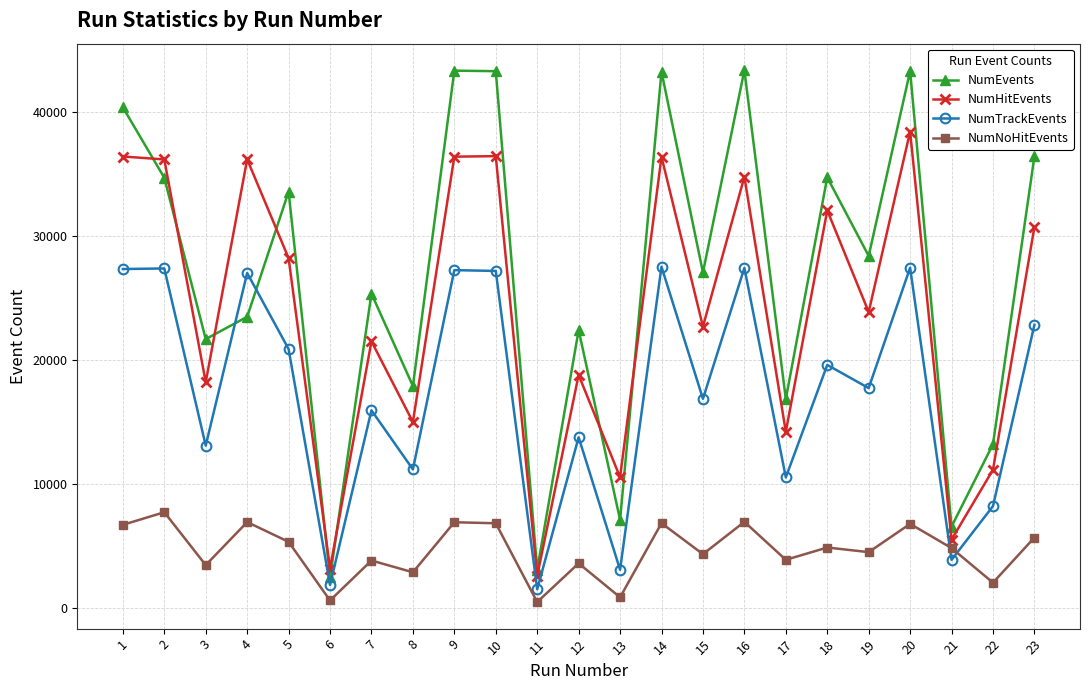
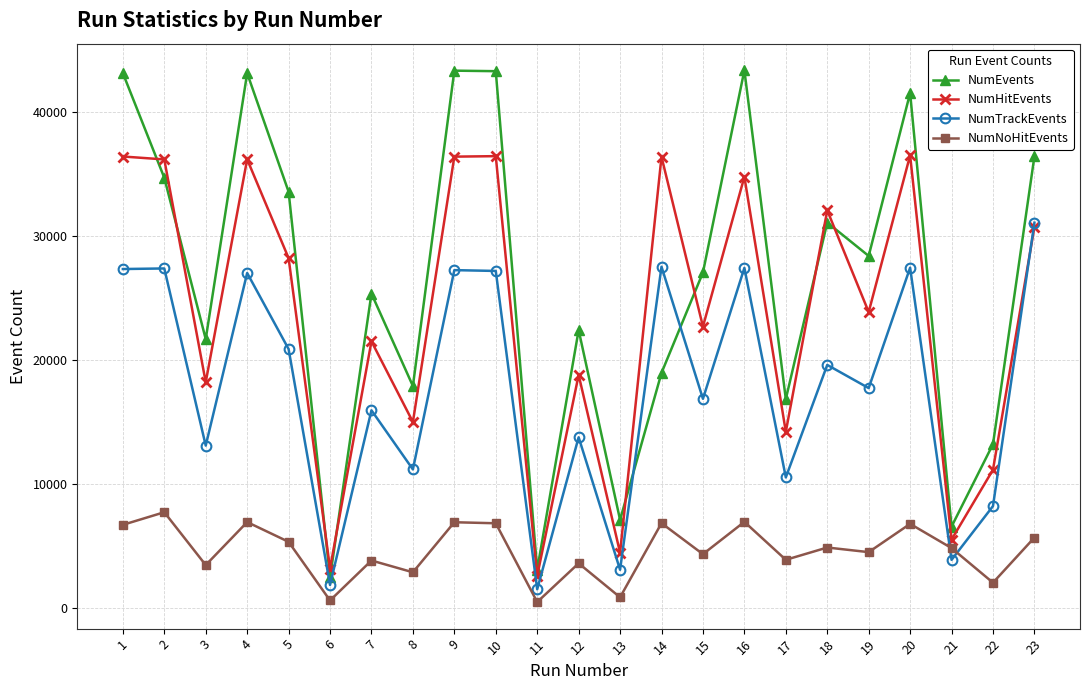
  {
    "NumEvents": {
-     "1": 40400,
+     "1": 43200,
      "2": 34700,
      "3": 21700,
-     "4": 23500,
+     "4": 43100,
      "5": 33600,
      "6": 2500,
      "7": 25400,
      "8": 17900,
      "9": 43300,
      "10": 43300,
      "11": 3100,
      "12": 22400,
      "13": 7100,
-     "14": 43300,
+     "14": 19000,
      "15": 27100,
      "16": 43400,
      "17": 16900,
-     "18": 34700,
+     "18": 31100,
      "19": 28400,
-     "20": 43300,
+     "20": 41500,
      "21": 6600,
      "22": 13200,
      "23": 36400
    },
    "NumHitEvents": {
      "1": 36400,
      "2": 36200,
      "3": 18200,
      "4": 36200,
      "5": 28200,
      "6": 3200,
      "7": 21500,
      "8": 15000,
      "9": 36400,
      "10": 36500,
      "11": 2600,
      "12": 18800,
-     "13": 10600,
+     "13": 4500,
      "14": 36400,
      "15": 22700,
      "16": 34800,
      "17": 14200,
      "18": 32100,
      "19": 23900,
-     "20": 38400,
+     "20": 36500,
      "21": 5500,
      "22": 11200,
      "23": 30700
    },
    "NumTrackEvents": {
      "1": 27400,
      "2": 27400,
      "3": 13100,
      "4": 27000,
      "5": 20900,
      "6": 1900,
      "7": 16000,
      "8": 11200,
      "9": 27300,
      "10": 27200,
      "11": 1500,
      "12": 13800,
      "13": 3100,
      "14": 27500,
      "15": 16900,
      "16": 27400,
      "17": 10600,
      "18": 19600,
      "19": 17800,
      "20": 27500,
      "21": 3900,
      "22": 8200,
-     "23": 22900
+     "23": 31100
    },
    "NumNoHitEvents": {
      "1": 6700,
      "2": 7700,
      "3": 3500,
      "4": 6900,
      "5": 5400,
      "6": 600,
      "7": 3800,
      "8": 2900,
      "9": 6900,
      "10": 6900,
      "11": 500,
      "12": 3600,
      "13": 900,
      "14": 6900,
      "15": 4400,
      "16": 7000,
      "17": 3900,
      "18": 4900,
      "19": 4500,
      "20": 6800,
      "21": 4900,
      "22": 2100,
      "23": 5700
    }
  }
